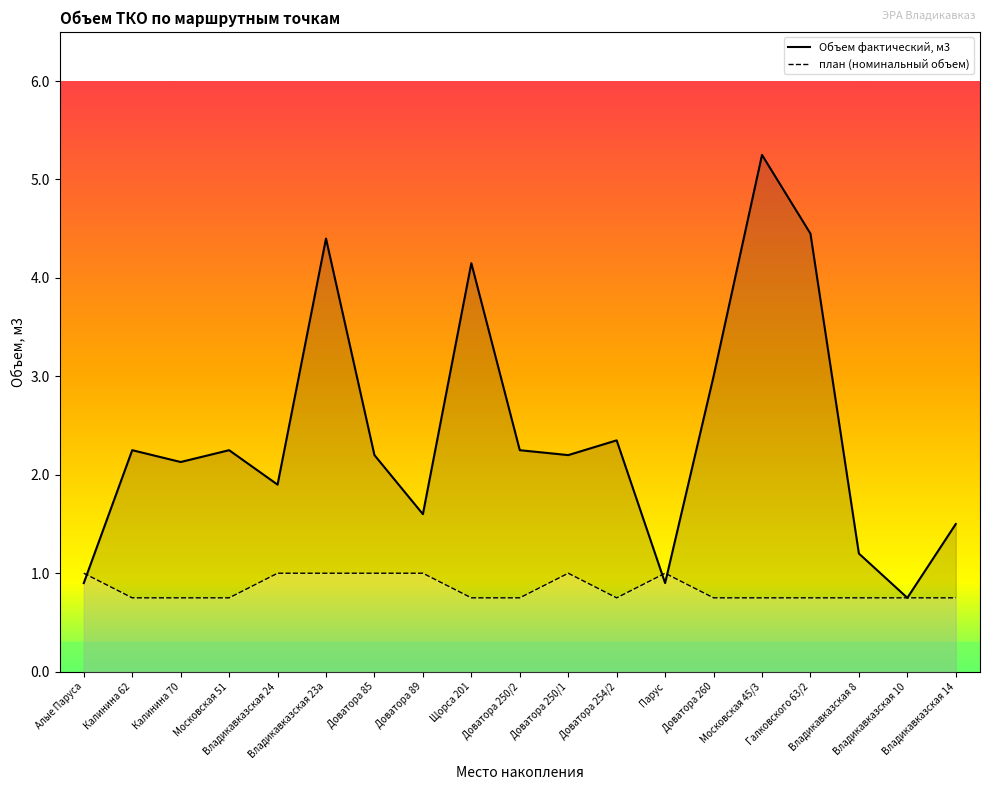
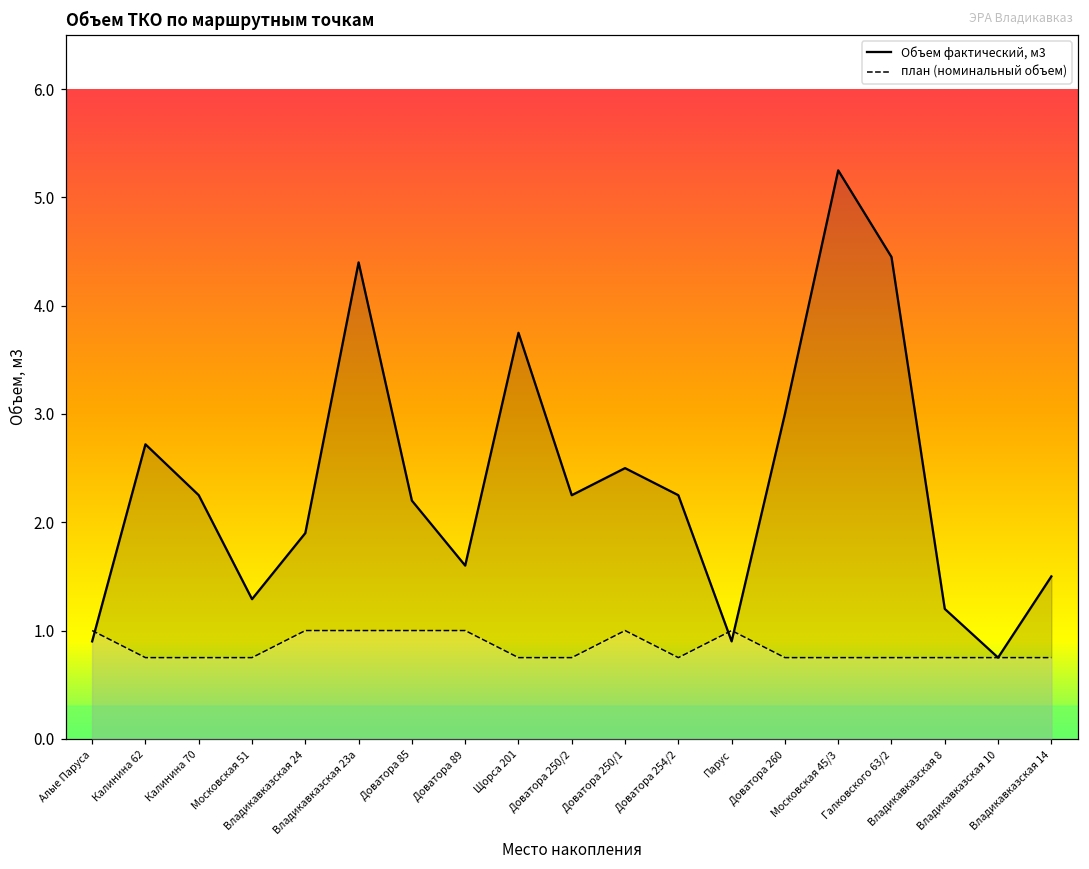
  {
    "Объем фактический, м3": {
      "Алые Паруса": 0.9,
-     "Калинина 62": 2.3,
-     "Калинина 70": 2.1,
-     "Московская 51": 2.3,
+     "Калинина 62": 2.7,
+     "Калинина 70": 2.3,
+     "Московская 51": 1.3,
      "Владикавказская 24": 1.9,
      "Владикавказская 23а": 4.4,
      "Доватора 85": 2.2,
      "Доватора 89": 1.6,
-     "Щорса 201": 4.2,
+     "Щорса 201": 3.8,
      "Доватора 250/2": 2.3,
-     "Доватора 250/1": 2.2,
-     "Доватора 254/2": 2.4,
+     "Доватора 250/1": 2.5,
+     "Доватора 254/2": 2.3,
      "Парус": 0.9,
      "Доватора 260": 3.0,
      "Московская 45/3": 5.3,
      "Галковского 63/2": 4.5,
      "Владикавказская 8": 1.2,
      "Владикавказская 14": 1.5
    }
  }
